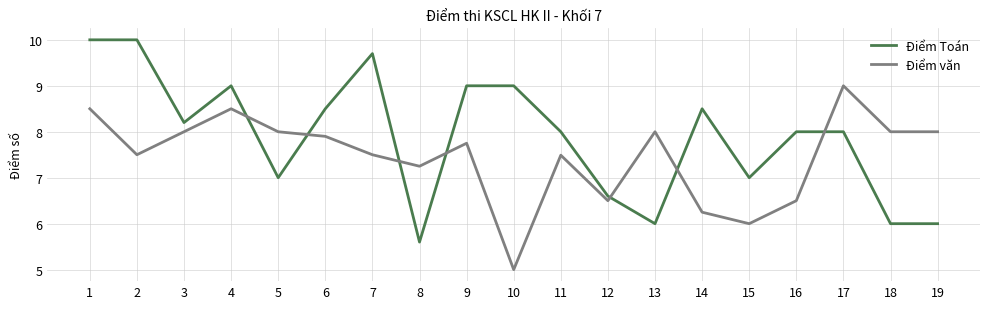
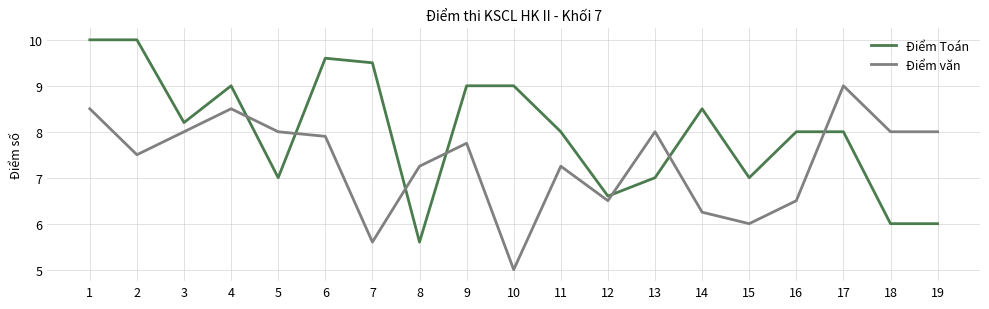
  {
    "Điểm Toán": {
      "1": 10.0,
      "2": 10.0,
      "3": 8.2,
      "4": 9.0,
      "5": 7.0,
-     "6": 8.5,
-     "7": 9.7,
+     "6": 9.6,
+     "7": 9.5,
      "8": 5.6,
      "9": 9.0,
      "10": 9.0,
      "11": 8.0,
      "12": 6.6,
-     "13": 6,
+     "13": 7,
      "14": 8.5,
      "15": 7.0,
      "16": 8.0,
      "17": 8.0,
      "18": 6.0,
      "19": 6.0
    },
    "Điểm văn": {
      "1": 8.5,
      "2": 7.5,
      "3": 8.0,
      "4": 8.5,
      "5": 8.0,
      "6": 7.9,
-     "7": 7.5,
+     "7": 5.6,
      "8": 7.3,
      "9": 7.8,
      "10": 5.0,
-     "11": 7.5,
+     "11": 7.3,
      "12": 6.5,
      "13": 8.0,
      "14": 6.3,
      "15": 6.0,
      "16": 6.5,
      "17": 9.0,
      "18": 8.0,
      "19": 8.0
    }
  }
